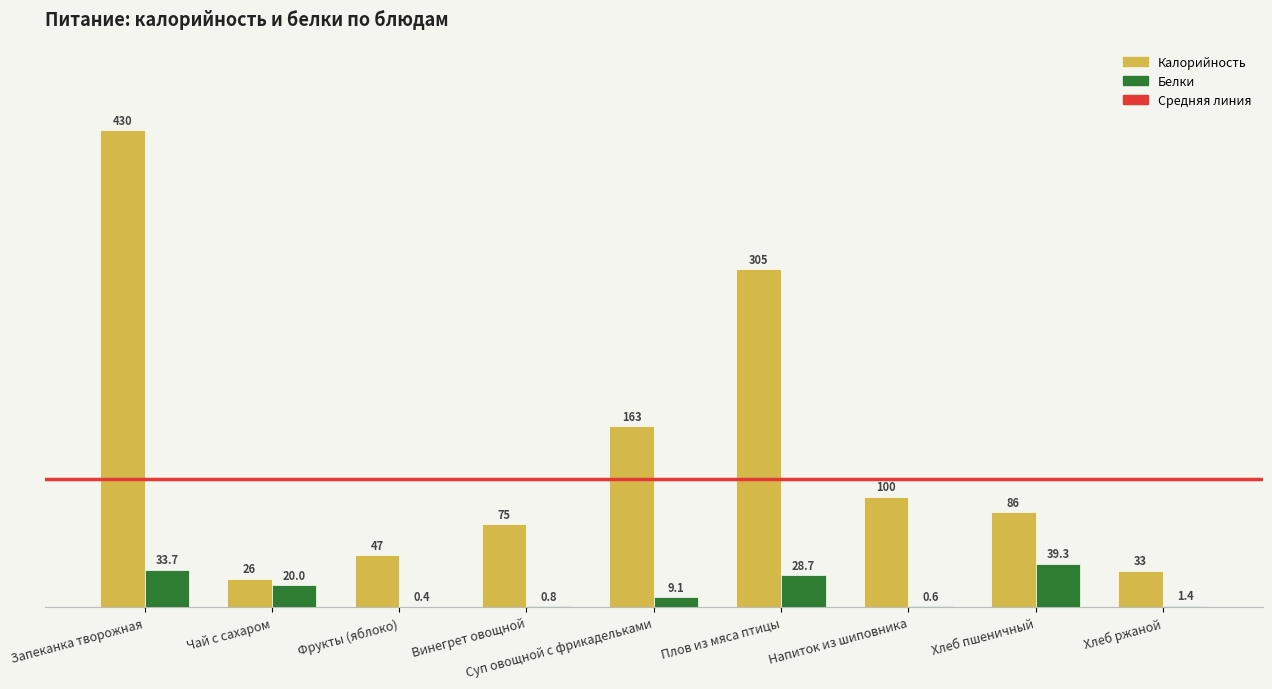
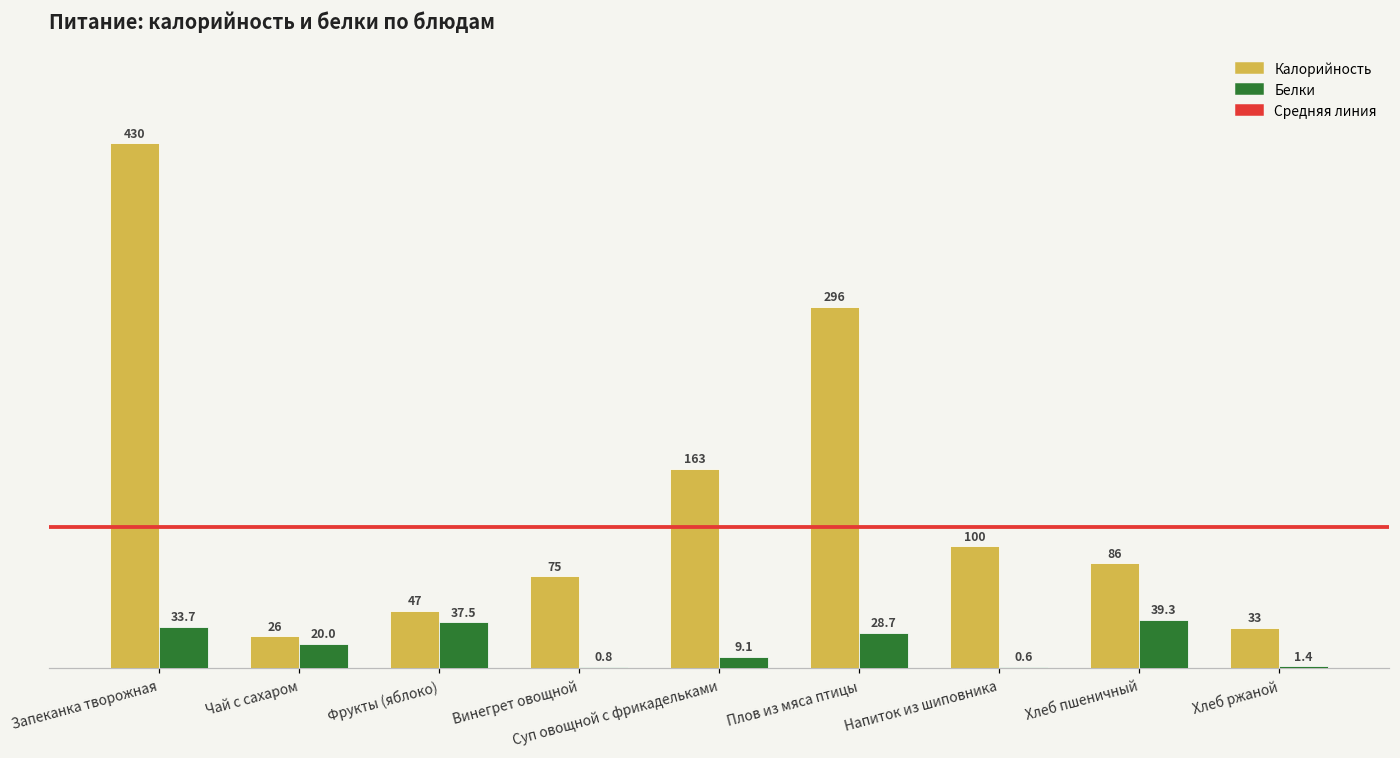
  {
    "Калорийность": {
      "Запеканка творожная": 430,
      "Чай с сахаром": 26,
      "Фрукты (яблоко)": 47,
      "Винегрет овощной": 75,
      "Суп овощной с фрикадельками": 163,
-     "Плов из мяса птицы": 305,
+     "Плов из мяса птицы": 296,
      "Напиток из шиповника": 100,
      "Хлеб пшеничный": 86,
      "Хлеб ржаной": 33
    },
    "Белки": {
      "Запеканка творожная": 33.7,
      "Чай с сахаром": 20.0,
-     "Фрукты (яблоко)": 0.4,
+     "Фрукты (яблоко)": 37.5,
      "Винегрет овощной": 0.8,
      "Суп овощной с фрикадельками": 9.1,
      "Плов из мяса птицы": 28.7,
      "Напиток из шиповника": 0.6,
      "Хлеб пшеничный": 39.3,
      "Хлеб ржаной": 1.4
    }
  }
